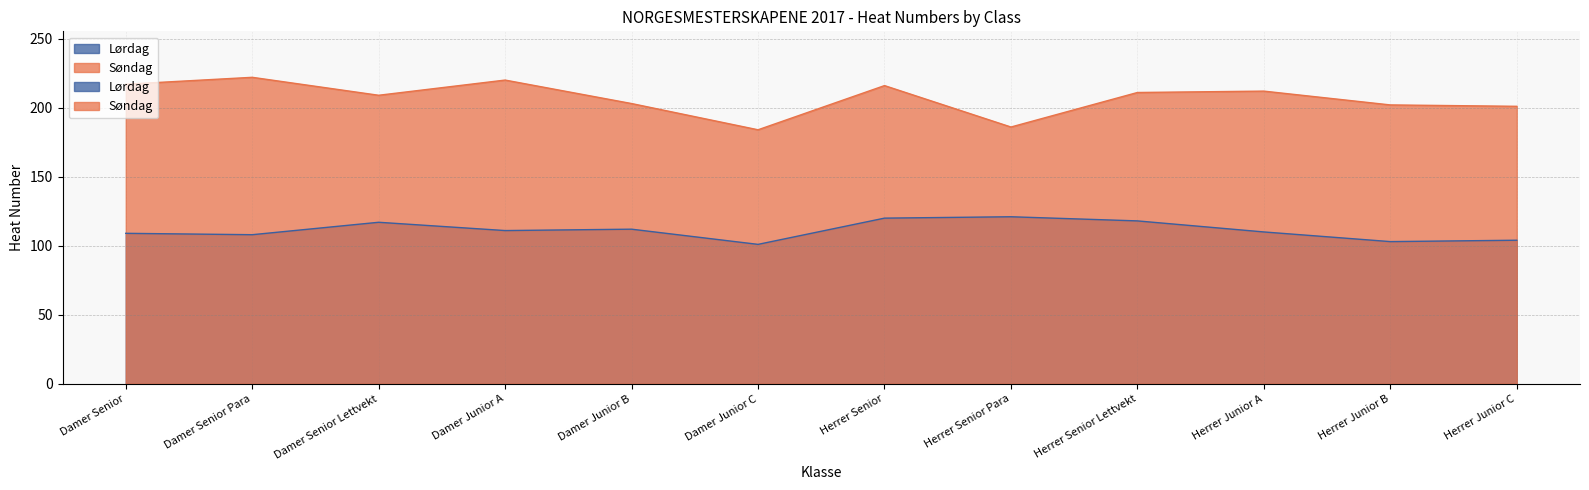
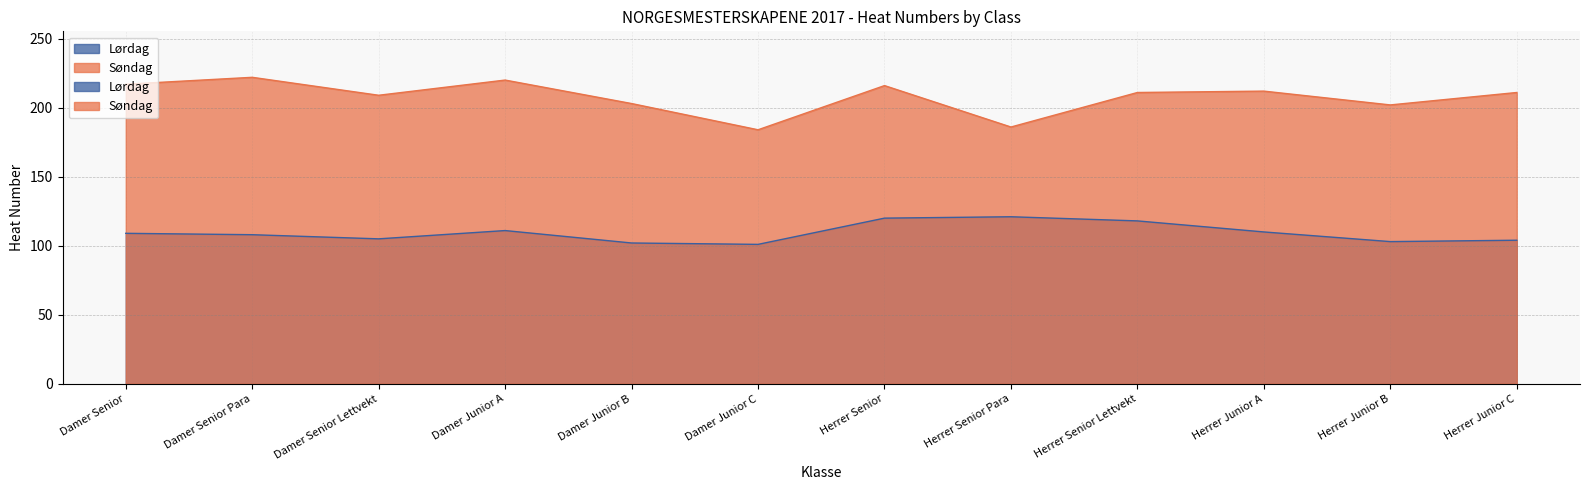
  {
    "Lørdag": {
      "Damer Senior": 109,
      "Damer Senior Para": 108,
-     "Damer Senior Lettvekt": 117,
+     "Damer Senior Lettvekt": 105,
      "Damer Junior A": 111,
-     "Damer Junior B": 112,
+     "Damer Junior B": 102,
      "Damer Junior C": 101,
      "Herrer Senior": 120,
      "Herrer Senior Para": 121,
      "Herrer Senior Lettvekt": 118,
      "Herrer Junior A": 110,
      "Herrer Junior B": 103,
      "Herrer Junior C": 104
    },
    "Søndag": {
      "Damer Senior Para": 222,
      "Damer Senior Lettvekt": 209,
      "Damer Junior A": 220,
      "Damer Junior B": 203,
      "Damer Junior C": 184,
      "Herrer Senior": 216,
      "Herrer Senior Para": 186,
      "Herrer Senior Lettvekt": 211,
      "Herrer Junior A": 212,
      "Herrer Junior B": 202,
-     "Herrer Junior C": 201
+     "Herrer Junior C": 211
    }
  }
